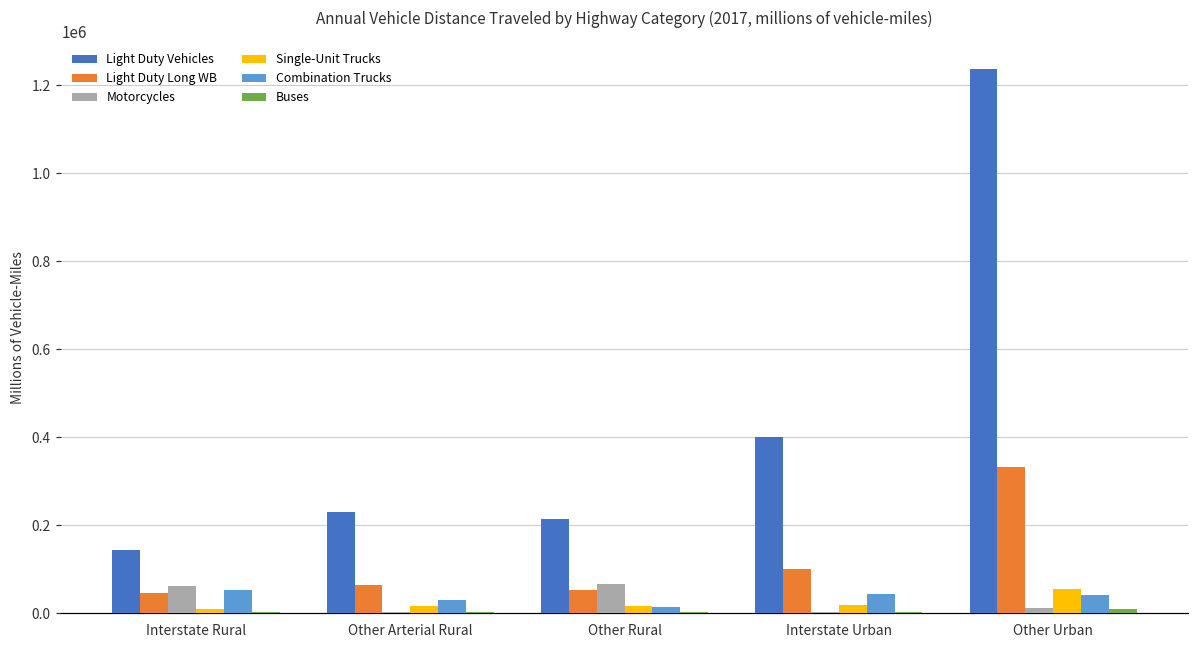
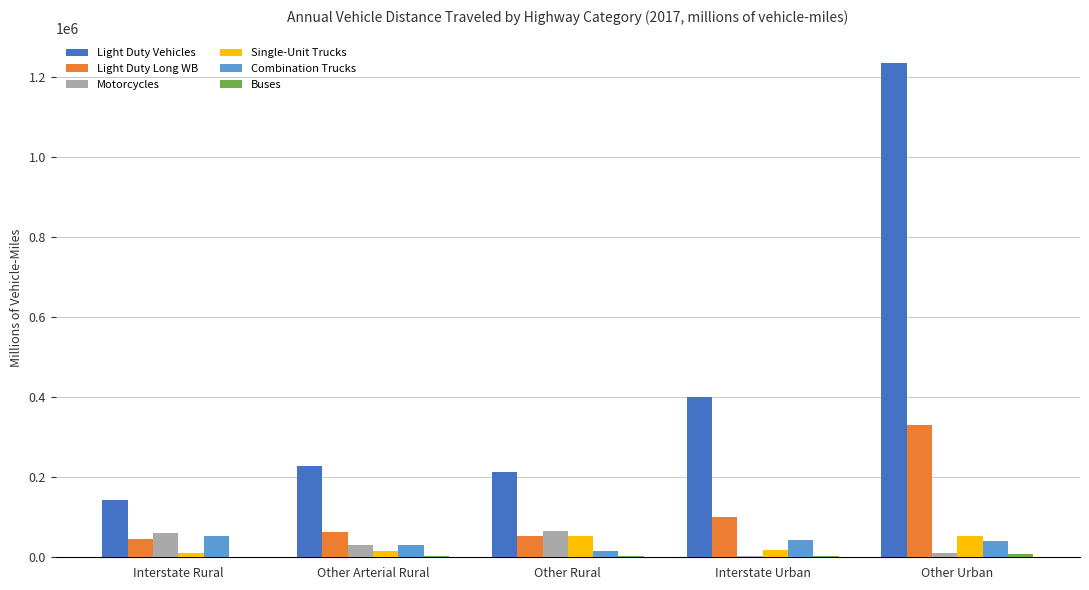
  {
    "Light Duty Long WB": {
      "Interstate Rural": 40000,
      "Other Arterial Rural": 60000,
      "Other Rural": 50000,
      "Interstate Urban": 100000,
      "Other Urban": 330000
    },
    "Motorcycles": {
      "Interstate Rural": 60000,
-     "Other Arterial Rural": 0,
+     "Other Arterial Rural": 30000,
      "Other Rural": 70000,
      "Other Urban": 10000
    },
    "Single-Unit Trucks": {
      "Interstate Rural": 10000,
      "Other Arterial Rural": 20000,
-     "Other Rural": 20000,
+     "Other Rural": 50000,
      "Interstate Urban": 20000,
      "Other Urban": 50000
    },
    "Buses": {
      "Other Urban": 10000
    }
  }
